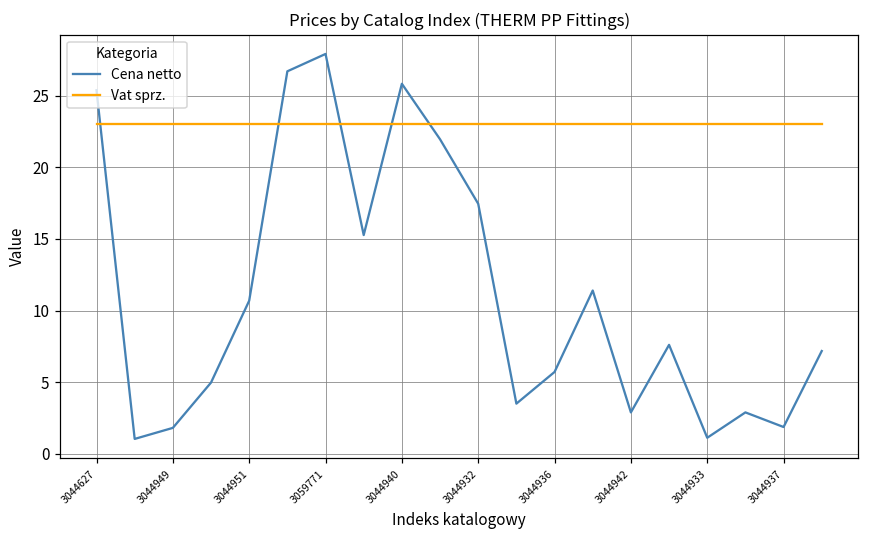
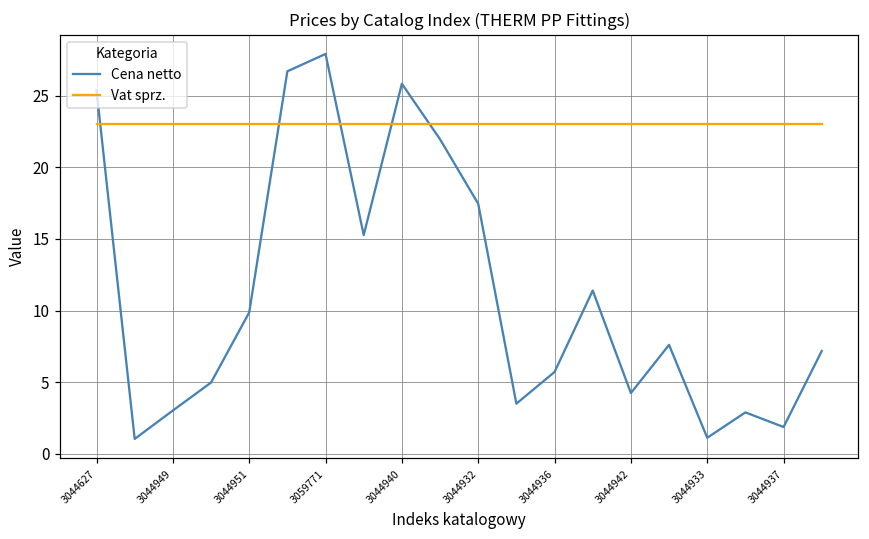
  {
    "Cena netto": {
-     "3044949": 1.8,
-     "3044951": 10.7,
+     "3044949": 3.0,
+     "3044951": 9.9,
      "3059771": 27.9,
      "3044940": 25.8,
      "3044932": 17.5,
      "3044936": 5.7,
-     "3044942": 2.9,
+     "3044942": 4.3,
      "3044933": 1.1,
      "3044937": 1.9
    },
    "Vat sprz.": {
      "3044627": 23.0,
      "3044949": 23.0,
      "3044951": 23.0,
      "3059771": 23.0,
      "3044940": 23.0,
      "3044932": 23.0,
      "3044936": 23.0,
      "3044942": 23.0,
      "3044933": 23.0,
      "3044937": 23.0
    }
  }
